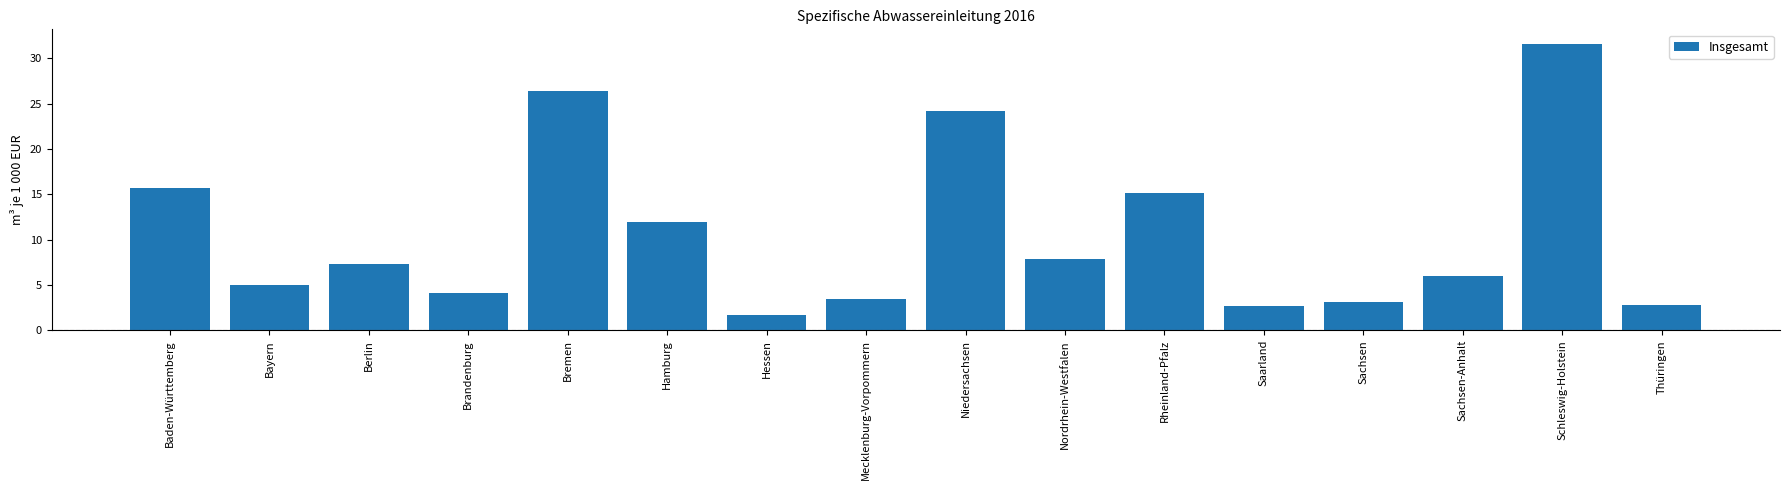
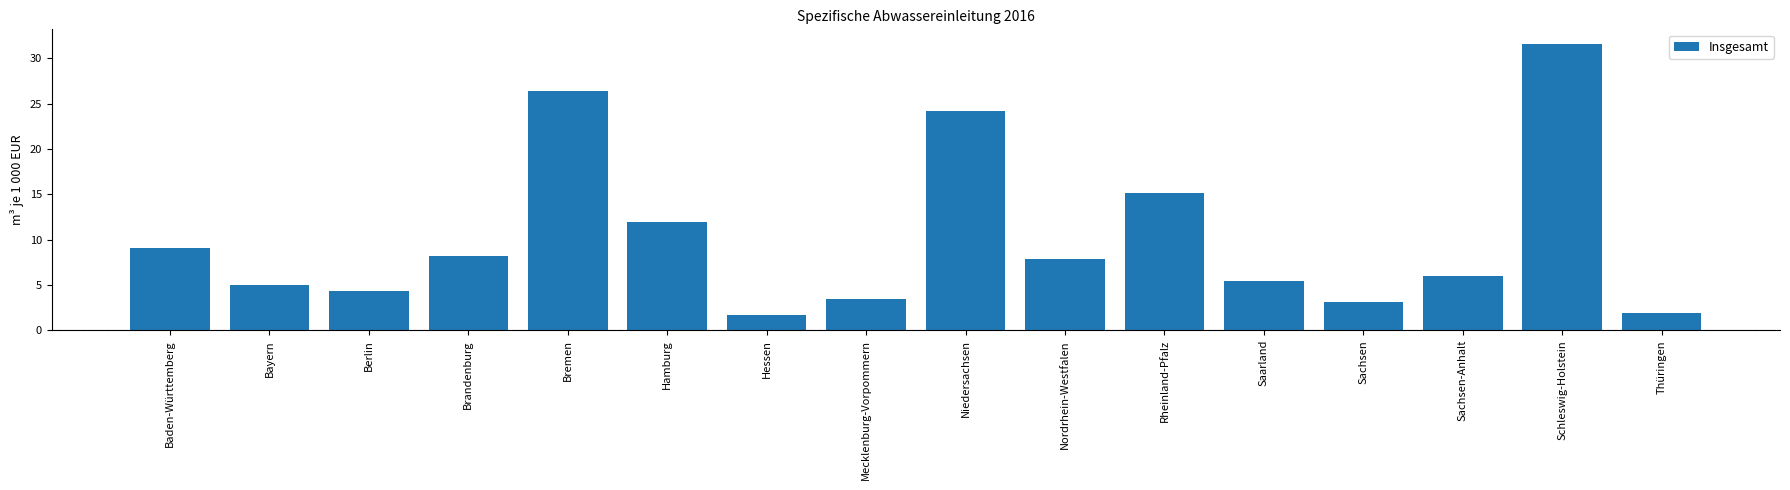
  {
-   "Baden-Württemberg": 16,
+   "Baden-Württemberg": 9,
    "Bayern": 5,
-   "Berlin": 7,
-   "Brandenburg": 4,
+   "Berlin": 4,
+   "Brandenburg": 8,
    "Bremen": 26,
    "Hamburg": 12,
    "Hessen": 2,
    "Mecklenburg-Vorpommern": 3,
    "Niedersachsen": 24,
    "Nordrhein-Westfalen": 8,
    "Rheinland-Pfalz": 15,
-   "Saarland": 3,
+   "Saarland": 5,
    "Sachsen": 3,
    "Sachsen-Anhalt": 6,
    "Schleswig-Holstein": 32,
-   "Thüringen": 3
+   "Thüringen": 2
  }
